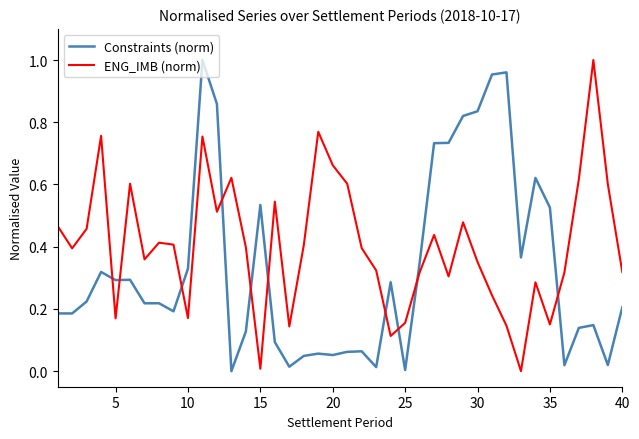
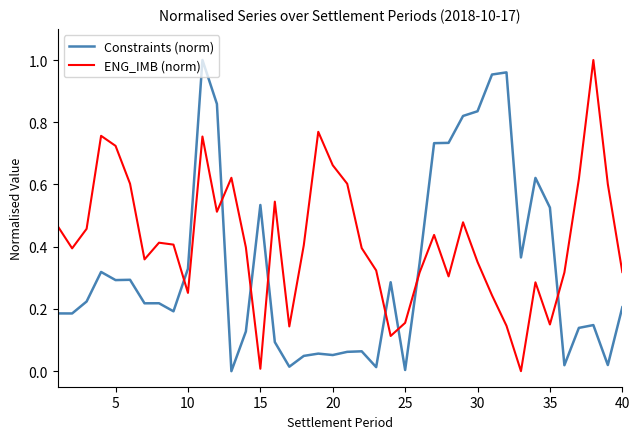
  {
    "Constraints (norm)": {
      "5": 0.29,
      "10": 0.33,
      "15": 0.53,
      "20": 0.05,
      "25": 0.00,
      "30": 0.84,
      "35": 0.53,
      "40": 0.21
    },
    "ENG_IMB (norm)": {
-     "5": 0.17,
-     "10": 0.17,
+     "5": 0.72,
+     "10": 0.25,
      "15": 0.01,
      "20": 0.66,
      "25": 0.16,
      "30": 0.35,
      "35": 0.15,
      "40": 0.32
    }
  }
